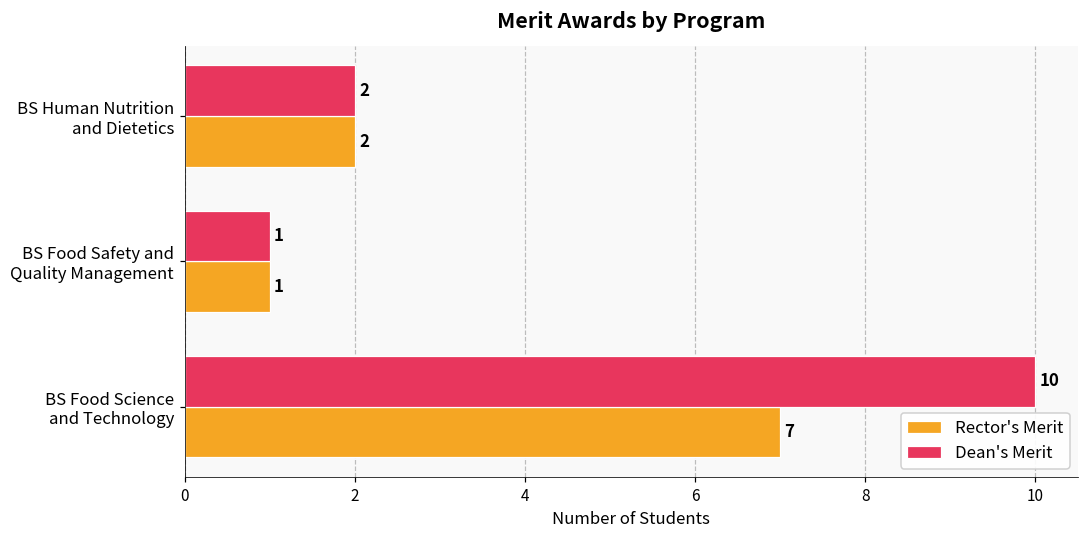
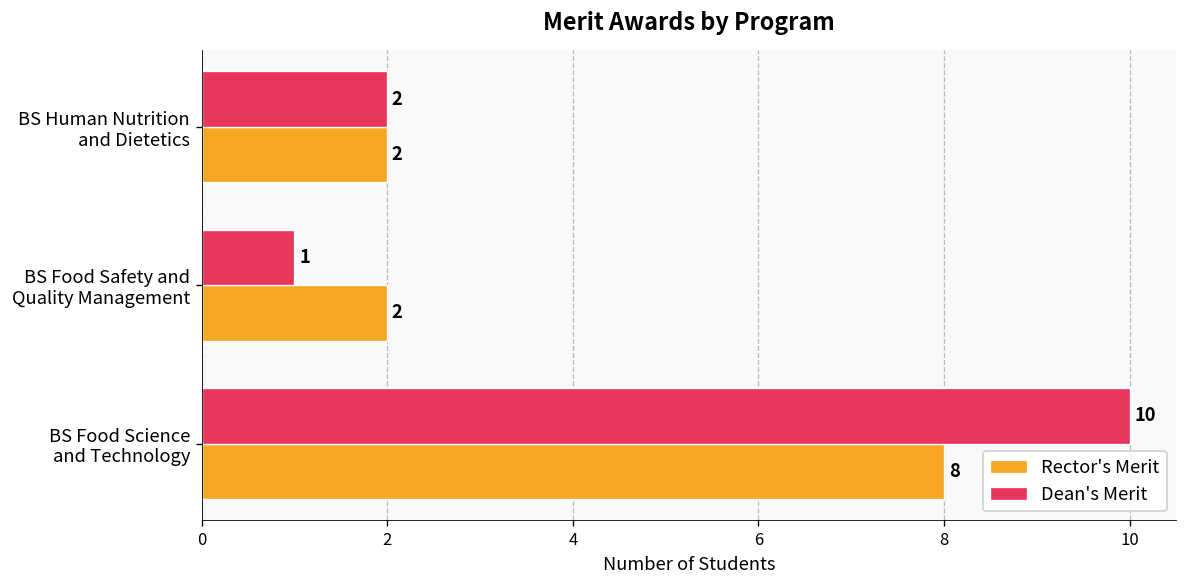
  {
    "Rector's Merit": {
      "BS Human Nutrition and Dietetics": 2,
-     "BS Food Safety and Quality Management": 1,
-     "BS Food Science and Technology": 7
+     "BS Food Safety and Quality Management": 2,
+     "BS Food Science and Technology": 8
    },
    "Dean's Merit": {
      "BS Human Nutrition and Dietetics": 2,
      "BS Food Safety and Quality Management": 1,
      "BS Food Science and Technology": 10
    }
  }
